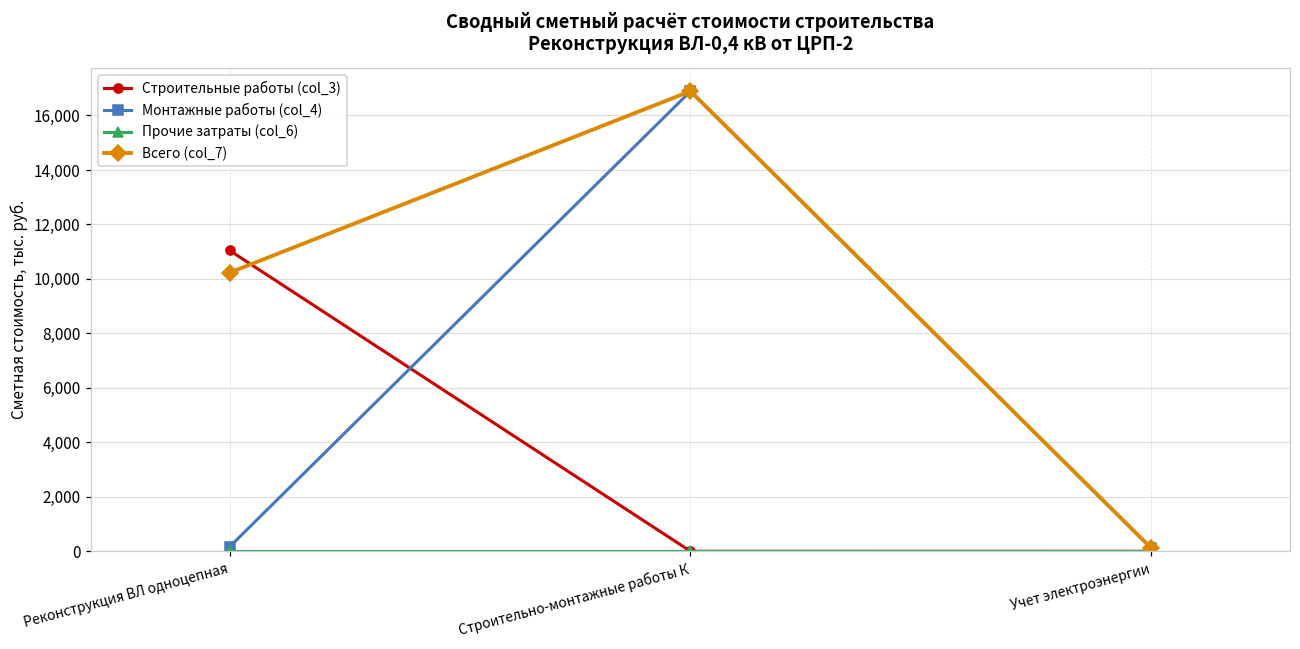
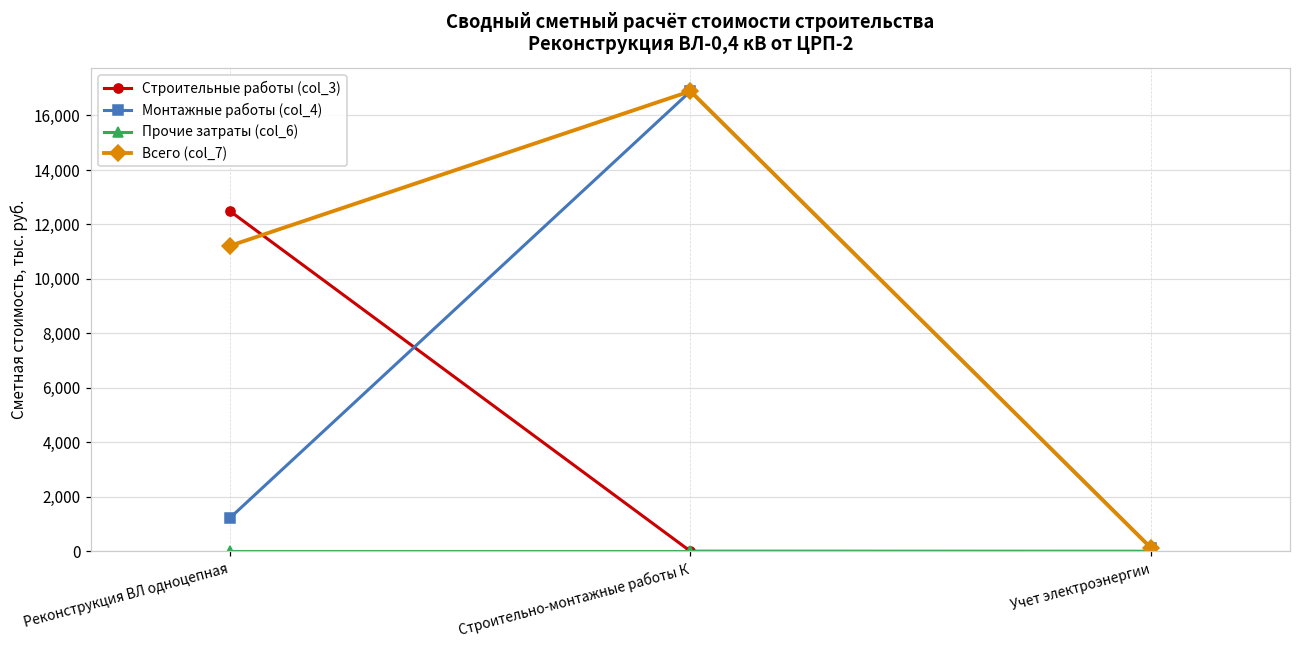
  {
    "Строительные работы (col_3)": {
-     "Реконструкция ВЛ одноцепная": "11,000"
+     "Реконструкция ВЛ одноцепная": "12,500"
    },
    "Монтажные работы (col_4)": {
-     "Реконструкция ВЛ одноцепная": "200"
+     "Реконструкция ВЛ одноцепная": "1,200"
    },
    "Прочие затраты (col_6)": {
      "Реконструкция ВЛ одноцепная": "0"
    },
    "Всего (col_7)": {
-     "Реконструкция ВЛ одноцепная": "10,200"
+     "Реконструкция ВЛ одноцепная": "11,200"
    }
  }
